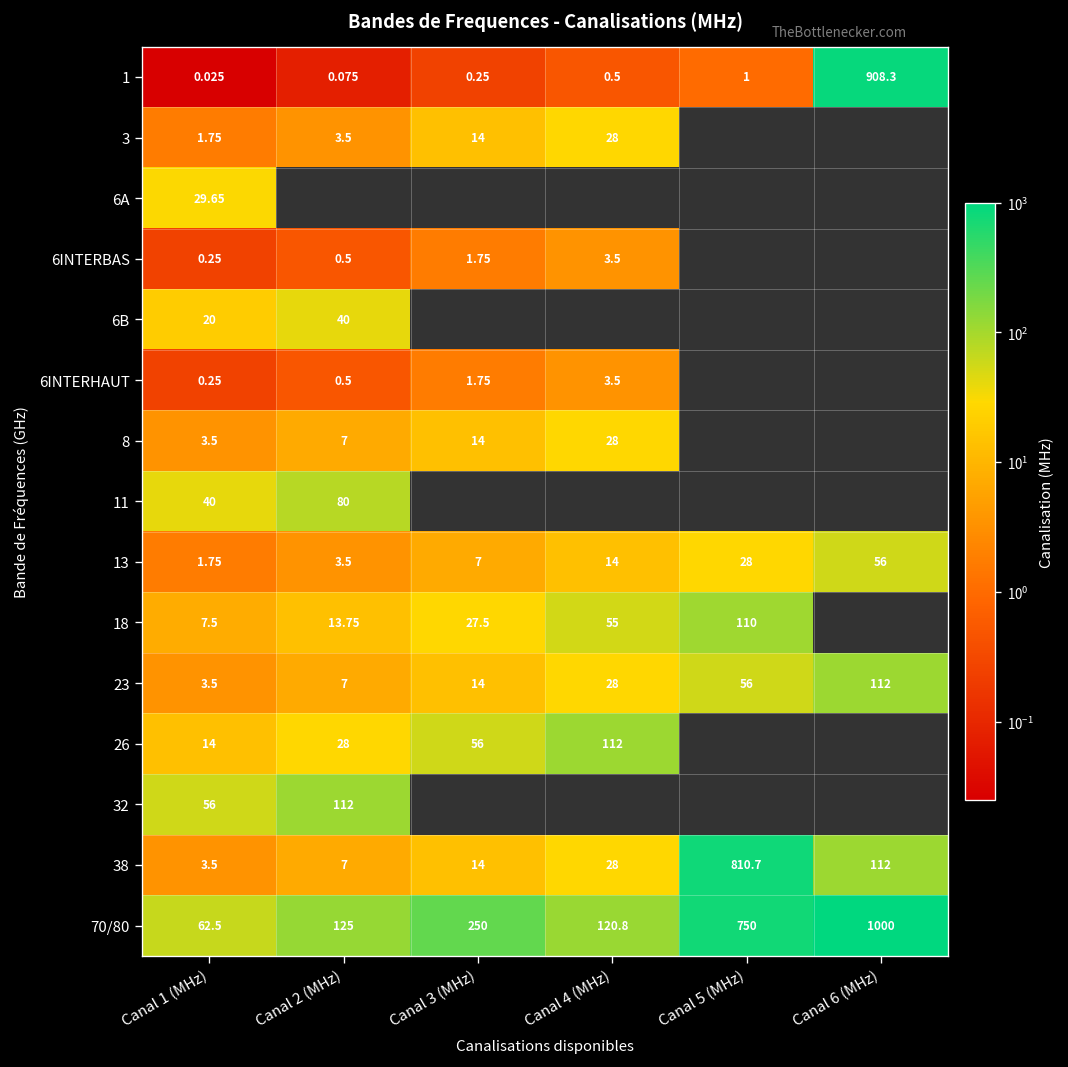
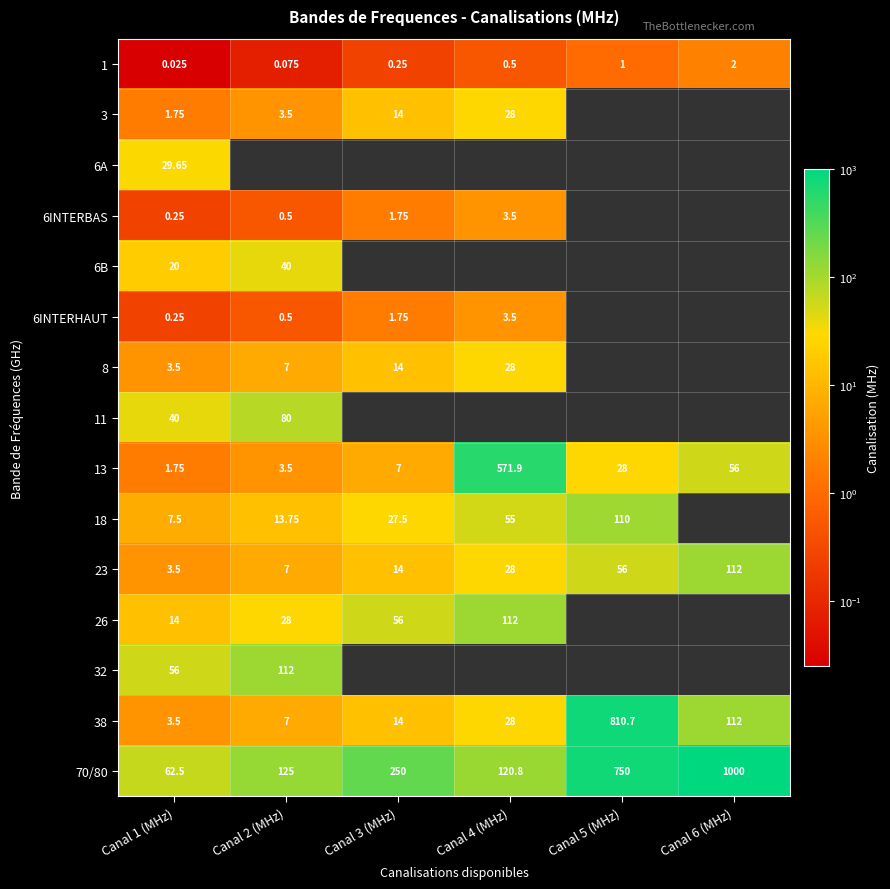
  {
    "1": {
      "Canal 1 (MHz)": 0.025,
      "Canal 2 (MHz)": 0.075,
      "Canal 3 (MHz)": 0.25,
      "Canal 4 (MHz)": 0.5,
      "Canal 5 (MHz)": 1,
-     "Canal 6 (MHz)": 908.3
+     "Canal 6 (MHz)": 2
    },
    "3": {
      "Canal 1 (MHz)": 1.75,
      "Canal 2 (MHz)": 3.5,
      "Canal 3 (MHz)": 14,
      "Canal 4 (MHz)": 28
    },
    "6A": {
      "Canal 1 (MHz)": 29.65
    },
    "6INTERBAS": {
      "Canal 1 (MHz)": 0.25,
      "Canal 2 (MHz)": 0.5,
      "Canal 3 (MHz)": 1.75,
      "Canal 4 (MHz)": 3.5
    },
    "6B": {
      "Canal 1 (MHz)": 20,
      "Canal 2 (MHz)": 40
    },
    "6INTERHAUT": {
      "Canal 1 (MHz)": 0.25,
      "Canal 2 (MHz)": 0.5,
      "Canal 3 (MHz)": 1.75,
      "Canal 4 (MHz)": 3.5
    },
    "8": {
      "Canal 1 (MHz)": 3.5,
      "Canal 2 (MHz)": 7,
      "Canal 3 (MHz)": 14,
      "Canal 4 (MHz)": 28
    },
    "11": {
      "Canal 1 (MHz)": 40,
      "Canal 2 (MHz)": 80
    },
    "13": {
      "Canal 1 (MHz)": 1.75,
      "Canal 2 (MHz)": 3.5,
      "Canal 3 (MHz)": 7,
-     "Canal 4 (MHz)": 14,
+     "Canal 4 (MHz)": 571.9,
      "Canal 5 (MHz)": 28,
      "Canal 6 (MHz)": 56
    },
    "18": {
      "Canal 1 (MHz)": 7.5,
      "Canal 2 (MHz)": 13.75,
      "Canal 3 (MHz)": 27.5,
      "Canal 4 (MHz)": 55,
      "Canal 5 (MHz)": 110
    },
    "23": {
      "Canal 1 (MHz)": 3.5,
      "Canal 2 (MHz)": 7,
      "Canal 3 (MHz)": 14,
      "Canal 4 (MHz)": 28,
      "Canal 5 (MHz)": 56,
      "Canal 6 (MHz)": 112
    },
    "26": {
      "Canal 1 (MHz)": 14,
      "Canal 2 (MHz)": 28,
      "Canal 3 (MHz)": 56,
      "Canal 4 (MHz)": 112
    },
    "32": {
      "Canal 1 (MHz)": 56,
      "Canal 2 (MHz)": 112
    },
    "38": {
      "Canal 1 (MHz)": 3.5,
      "Canal 2 (MHz)": 7,
      "Canal 3 (MHz)": 14,
      "Canal 4 (MHz)": 28,
      "Canal 5 (MHz)": 810.7,
      "Canal 6 (MHz)": 112
    },
    "70/80": {
      "Canal 1 (MHz)": 62.5,
      "Canal 2 (MHz)": 125,
      "Canal 3 (MHz)": 250,
      "Canal 4 (MHz)": 120.8,
      "Canal 5 (MHz)": 750,
      "Canal 6 (MHz)": 1000
    }
  }
